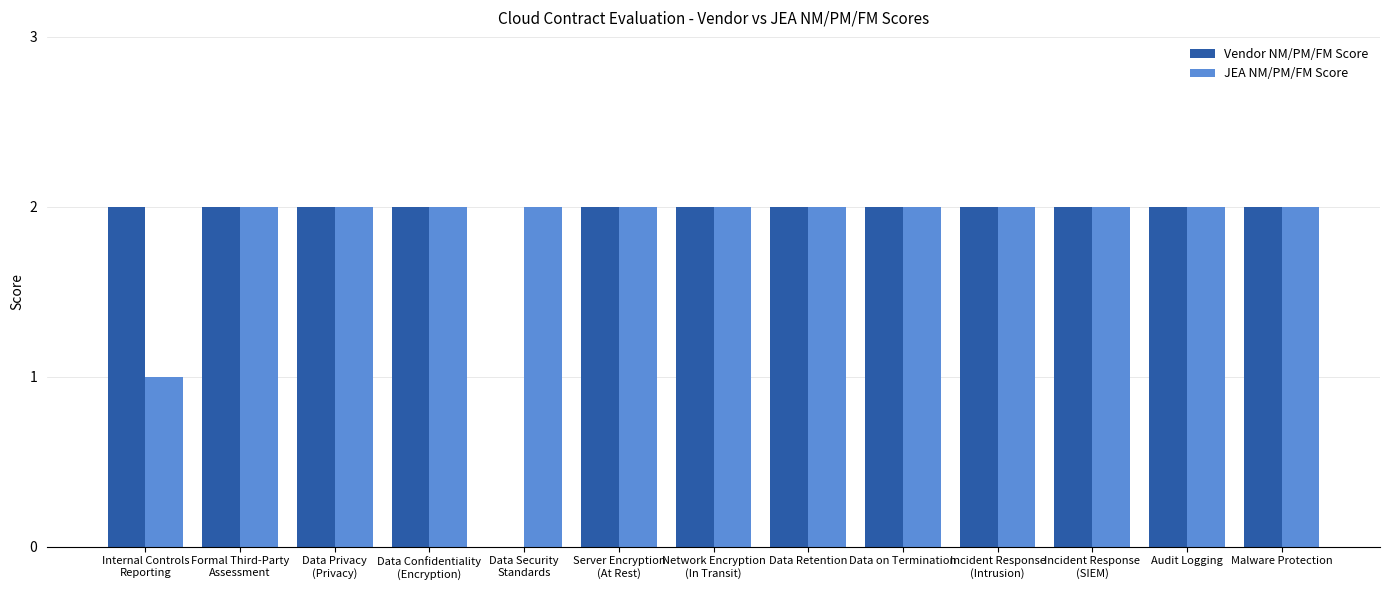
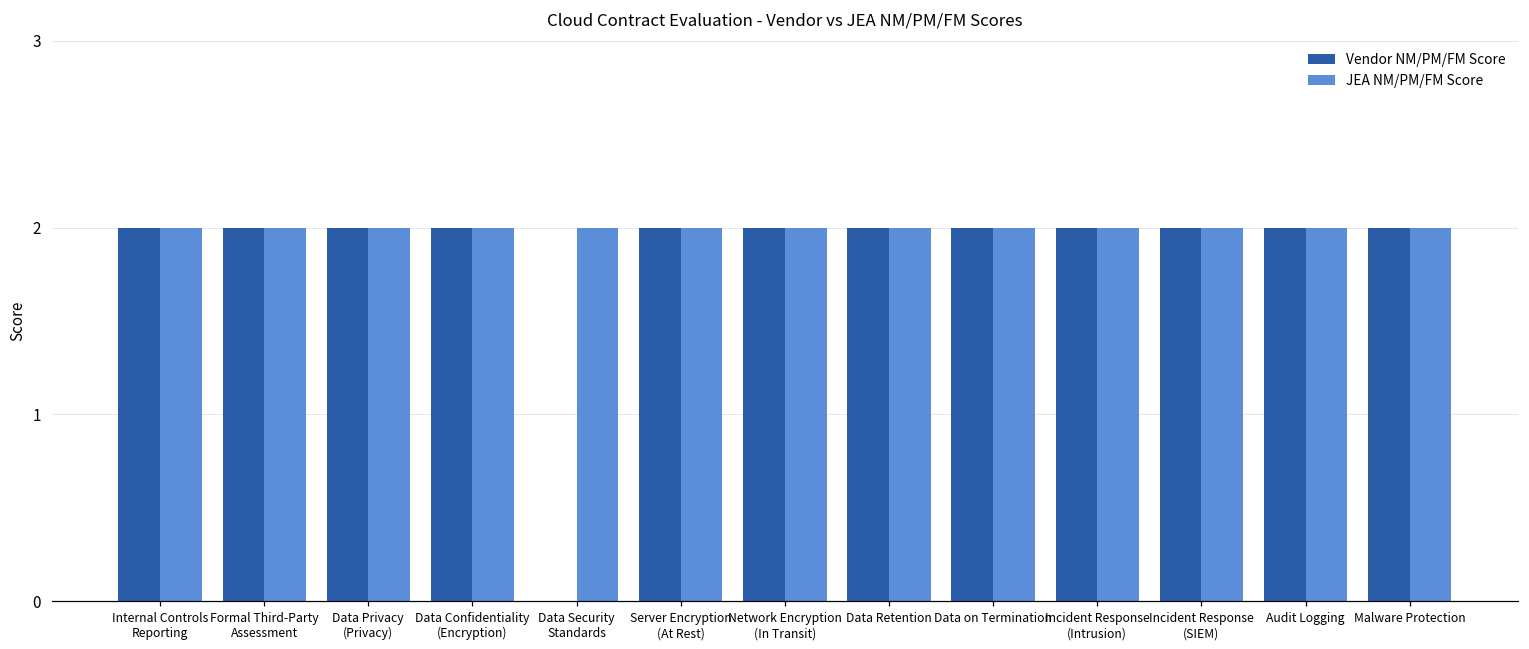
  {
    "Vendor NM/PM/FM Score": {
      "Internal Controls Reporting": 2,
      "Formal Third-Party Assessment": 2,
      "Data Privacy (Privacy)": 2,
      "Data Confidentiality (Encryption)": 2,
      "Data Security Standards": 0,
      "Server Encryption (At Rest)": 2,
      "Network Encryption (In Transit)": 2,
      "Data Retention": 2,
      "Data on Termination": 2,
      "Incident Response (Intrusion)": 2,
      "Incident Response (SIEM)": 2,
      "Audit Logging": 2,
      "Malware Protection": 2
    },
    "JEA NM/PM/FM Score": {
-     "Internal Controls Reporting": 1,
+     "Internal Controls Reporting": 2,
      "Formal Third-Party Assessment": 2,
      "Data Privacy (Privacy)": 2,
      "Data Confidentiality (Encryption)": 2,
      "Data Security Standards": 2,
      "Server Encryption (At Rest)": 2,
      "Network Encryption (In Transit)": 2,
      "Data Retention": 2,
      "Data on Termination": 2,
      "Incident Response (Intrusion)": 2,
      "Incident Response (SIEM)": 2,
      "Audit Logging": 2,
      "Malware Protection": 2
    }
  }
